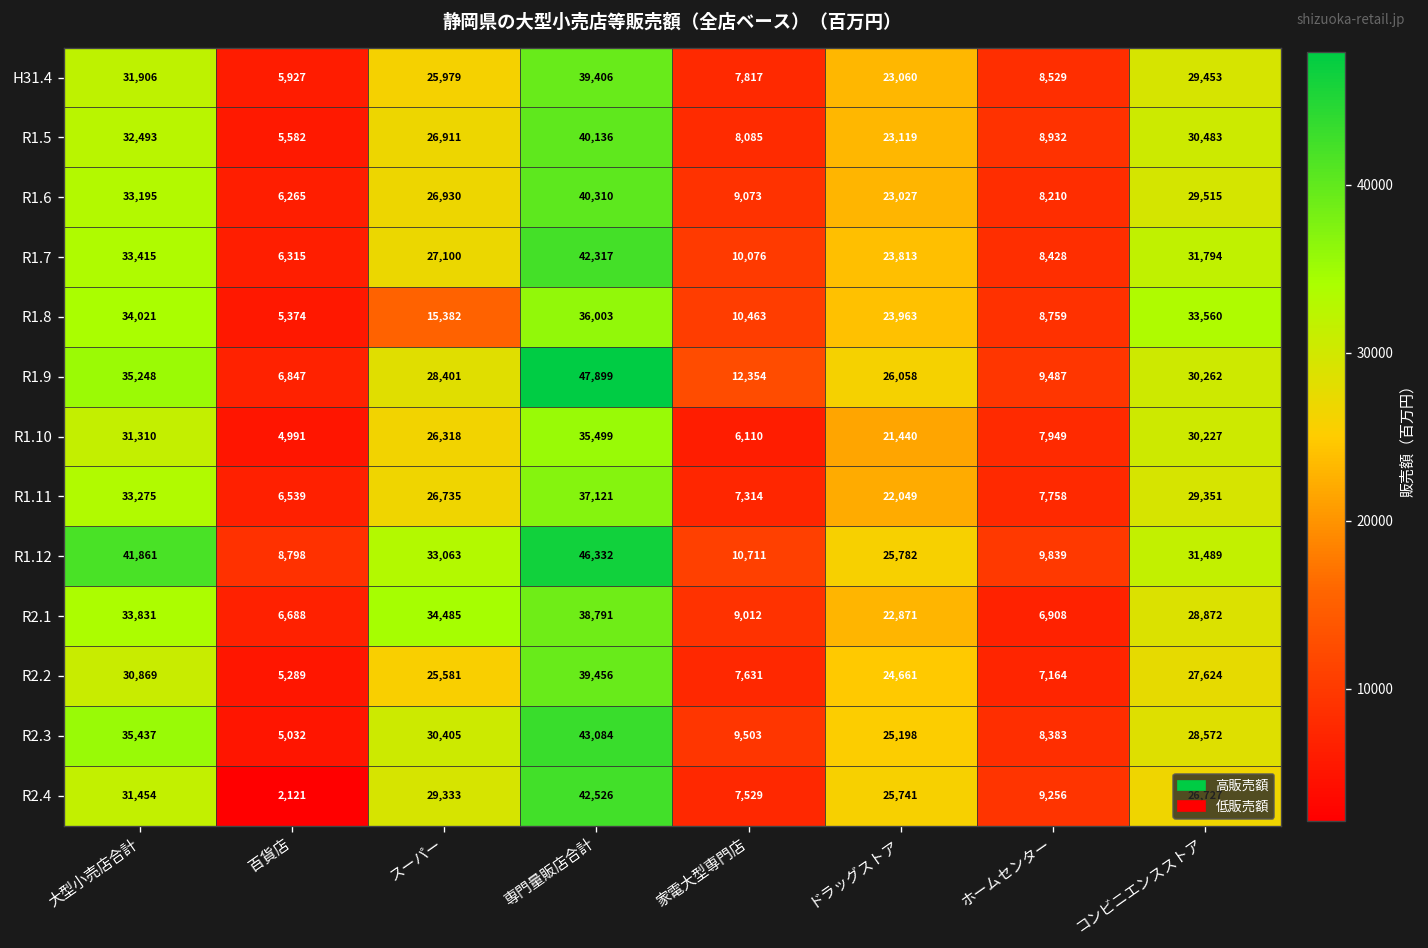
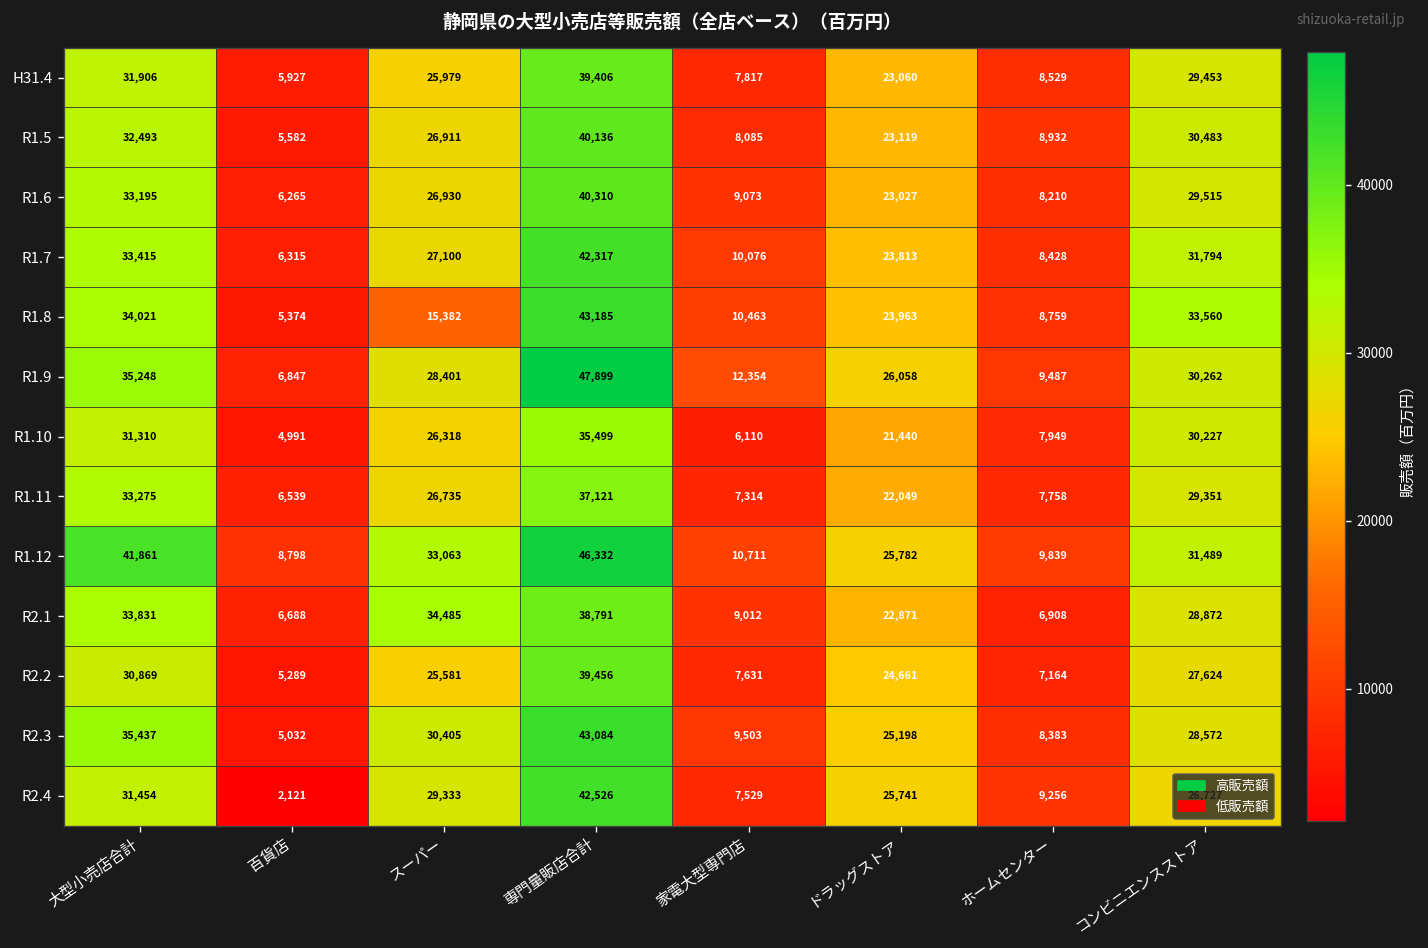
  {
    "H31.4": {
      "大型小売店合計": "31,906",
      "百貨店": "5,927",
      "スーパー": "25,979",
      "専門量販店合計": "39,406",
      "家電大型専門店": "7,817",
      "ドラッグストア": "23,060",
      "ホームセンター": "8,529",
      "コンビニエンスストア": "29,453"
    },
    "R1.5": {
      "大型小売店合計": "32,493",
      "百貨店": "5,582",
      "スーパー": "26,911",
      "専門量販店合計": "40,136",
      "家電大型専門店": "8,085",
      "ドラッグストア": "23,119",
      "ホームセンター": "8,932",
      "コンビニエンスストア": "30,483"
    },
    "R1.6": {
      "大型小売店合計": "33,195",
      "百貨店": "6,265",
      "スーパー": "26,930",
      "専門量販店合計": "40,310",
      "家電大型専門店": "9,073",
      "ドラッグストア": "23,027",
      "ホームセンター": "8,210",
      "コンビニエンスストア": "29,515"
    },
    "R1.7": {
      "大型小売店合計": "33,415",
      "百貨店": "6,315",
      "スーパー": "27,100",
      "専門量販店合計": "42,317",
      "家電大型専門店": "10,076",
      "ドラッグストア": "23,813",
      "ホームセンター": "8,428",
      "コンビニエンスストア": "31,794"
    },
    "R1.8": {
      "大型小売店合計": "34,021",
      "百貨店": "5,374",
      "スーパー": "15,382",
-     "専門量販店合計": "36,003",
+     "専門量販店合計": "43,185",
      "家電大型専門店": "10,463",
      "ドラッグストア": "23,963",
      "ホームセンター": "8,759",
      "コンビニエンスストア": "33,560"
    },
    "R1.9": {
      "大型小売店合計": "35,248",
      "百貨店": "6,847",
      "スーパー": "28,401",
      "専門量販店合計": "47,899",
      "家電大型専門店": "12,354",
      "ドラッグストア": "26,058",
      "ホームセンター": "9,487",
      "コンビニエンスストア": "30,262"
    },
    "R1.10": {
      "大型小売店合計": "31,310",
      "百貨店": "4,991",
      "スーパー": "26,318",
      "専門量販店合計": "35,499",
      "家電大型専門店": "6,110",
      "ドラッグストア": "21,440",
      "ホームセンター": "7,949",
      "コンビニエンスストア": "30,227"
    },
    "R1.11": {
      "大型小売店合計": "33,275",
      "百貨店": "6,539",
      "スーパー": "26,735",
      "専門量販店合計": "37,121",
      "家電大型専門店": "7,314",
      "ドラッグストア": "22,049",
      "ホームセンター": "7,758",
      "コンビニエンスストア": "29,351"
    },
    "R1.12": {
      "大型小売店合計": "41,861",
      "百貨店": "8,798",
      "スーパー": "33,063",
      "専門量販店合計": "46,332",
      "家電大型専門店": "10,711",
      "ドラッグストア": "25,782",
      "ホームセンター": "9,839",
      "コンビニエンスストア": "31,489"
    },
    "R2.1": {
      "大型小売店合計": "33,831",
      "百貨店": "6,688",
      "スーパー": "34,485",
      "専門量販店合計": "38,791",
      "家電大型専門店": "9,012",
      "ドラッグストア": "22,871",
      "ホームセンター": "6,908",
      "コンビニエンスストア": "28,872"
    },
    "R2.2": {
      "大型小売店合計": "30,869",
      "百貨店": "5,289",
      "スーパー": "25,581",
      "専門量販店合計": "39,456",
      "家電大型専門店": "7,631",
      "ドラッグストア": "24,661",
      "ホームセンター": "7,164",
      "コンビニエンスストア": "27,624"
    },
    "R2.3": {
      "大型小売店合計": "35,437",
      "百貨店": "5,032",
      "スーパー": "30,405",
      "専門量販店合計": "43,084",
      "家電大型専門店": "9,503",
      "ドラッグストア": "25,198",
      "ホームセンター": "8,383",
      "コンビニエンスストア": "28,572"
    },
    "R2.4": {
      "大型小売店合計": "31,454",
      "百貨店": "2,121",
      "スーパー": "29,333",
      "専門量販店合計": "42,526",
      "家電大型専門店": "7,529",
      "ドラッグストア": "25,741",
      "ホームセンター": "9,256"
    }
  }
